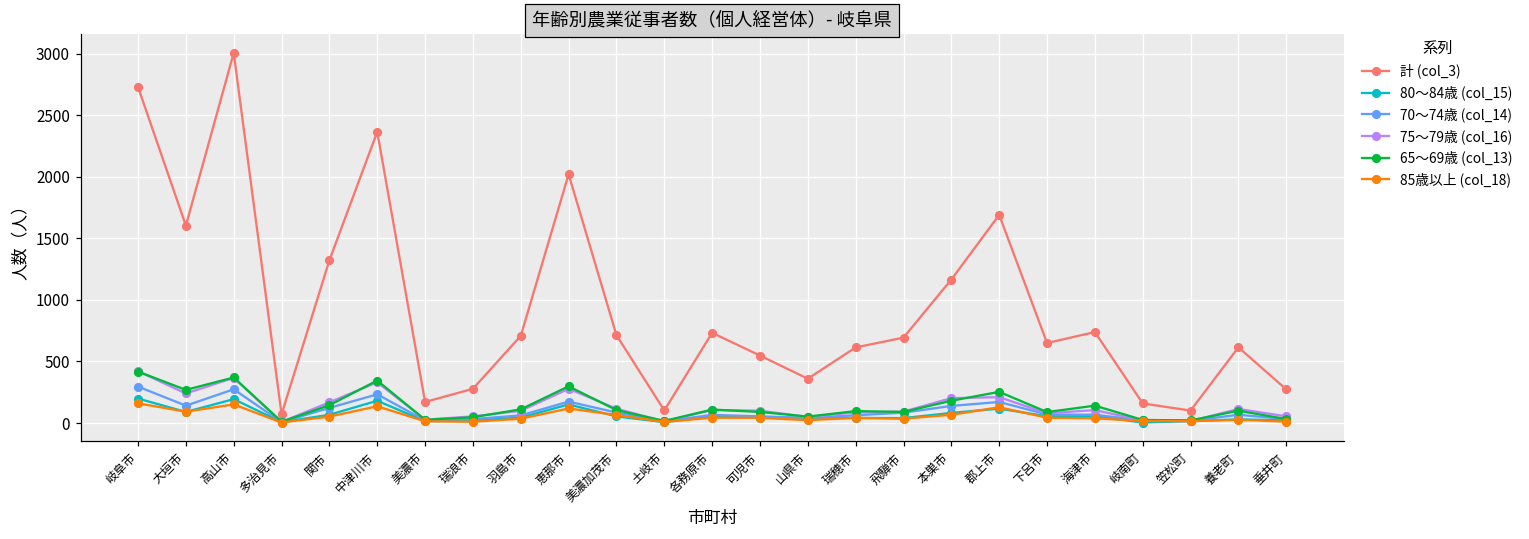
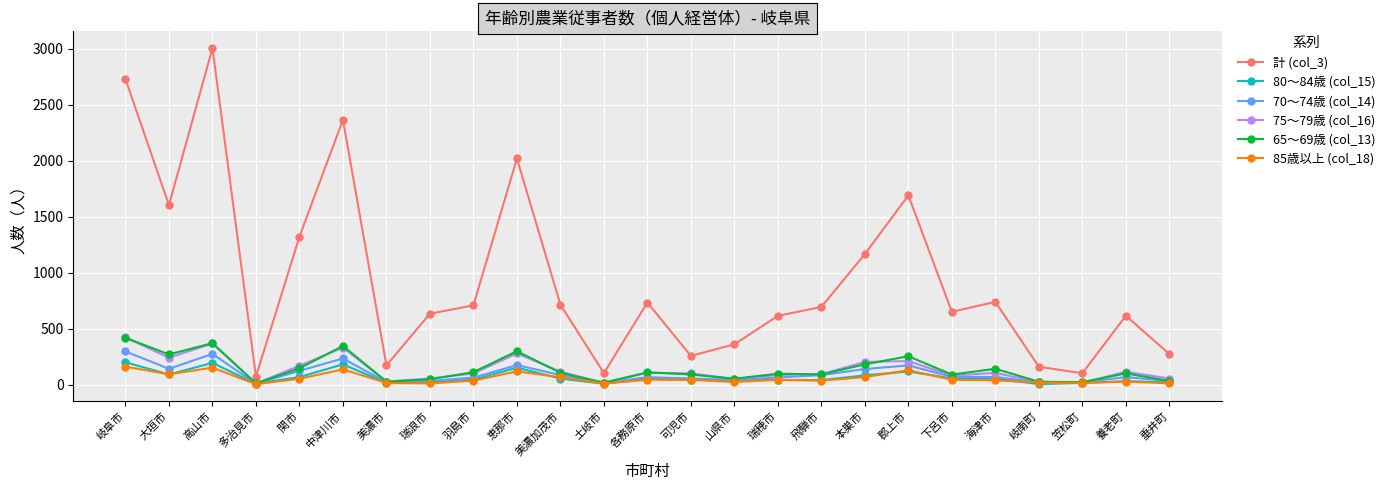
  {
    "計 (col_3)": {
      "岐阜市": 2730,
      "大垣市": 1600,
      "高山市": 3010,
      "多治見市": 70,
      "関市": 1320,
      "中津川市": 2370,
      "美濃市": 170,
-     "瑞浪市": 280,
+     "瑞浪市": 630,
      "羽島市": 710,
      "恵那市": 2020,
      "美濃加茂市": 710,
      "土岐市": 100,
      "各務原市": 730,
-     "可児市": 550,
+     "可児市": 260,
      "山県市": 360,
      "瑞穂市": 610,
      "飛騨市": 690,
      "本巣市": 1170,
      "郡上市": 1690,
      "下呂市": 650,
      "海津市": 740,
      "岐南町": 160,
      "笠松町": 100,
      "養老町": 620,
      "垂井町": 270
    },
    "80～84歳 (col_15)": {
      "岐阜市": 200,
      "高山市": 190,
      "中津川市": 180,
      "恵那市": 150
    },
    "70～74歳 (col_14)": {
      "岐阜市": 300,
      "大垣市": 140,
      "高山市": 270,
      "中津川市": 230,
      "恵那市": 170,
      "本巣市": 140,
      "郡上市": 170,
      "養老町": 70
    },
    "75～79歳 (col_16)": {
      "大垣市": 240,
      "郡上市": 210,
      "海津市": 110
    },
    "65～69歳 (col_13)": {
      "大垣市": 270,
      "郡上市": 250,
      "海津市": 140
    },
    "85歳以上 (col_18)": {
      "岐阜市": 160,
      "高山市": 150,
      "中津川市": 140,
      "恵那市": 120
    }
  }
